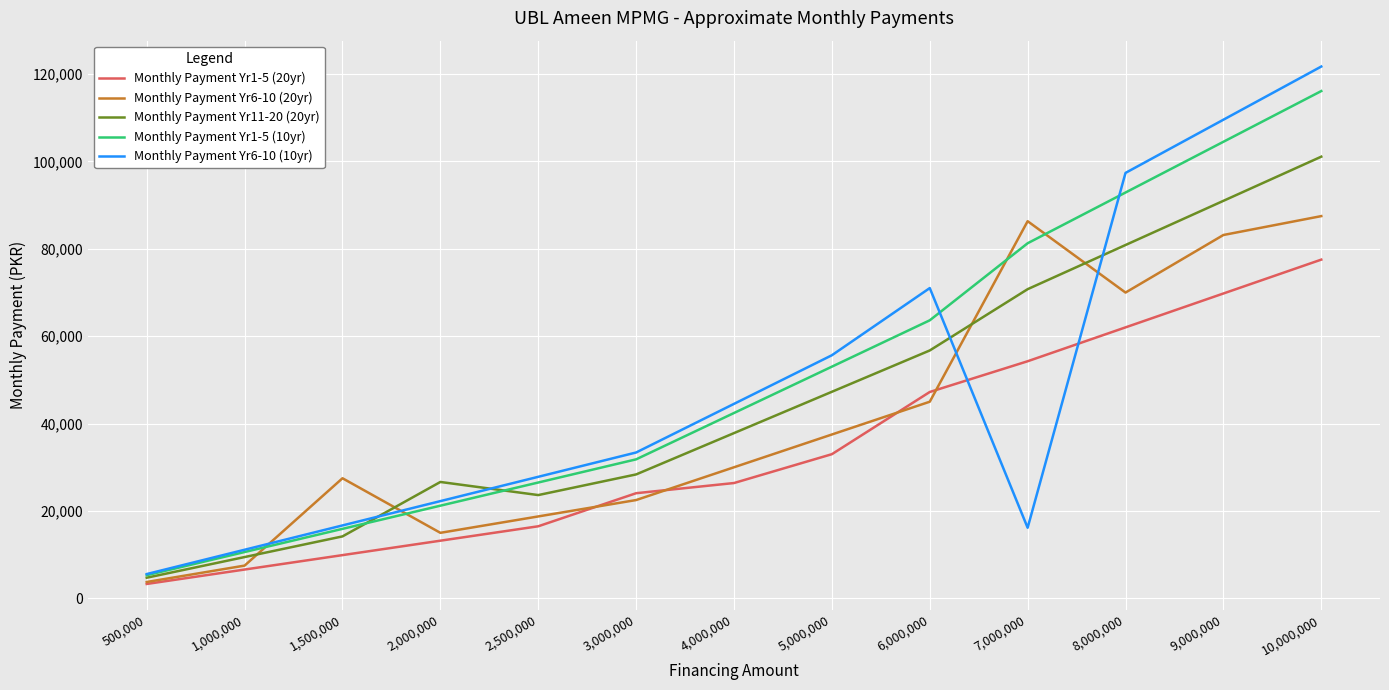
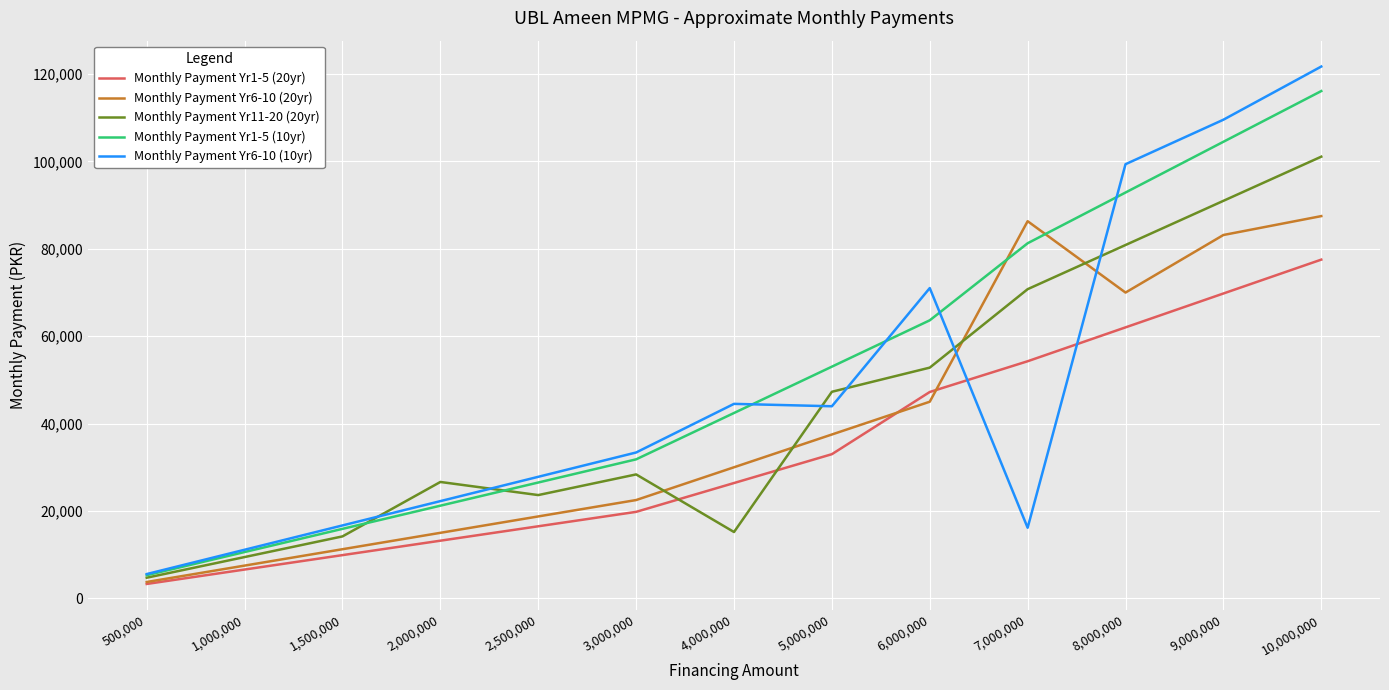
  {
    "Monthly Payment Yr1-5 (20yr)": {
      "1,000,000": "7,000",
      "1,500,000": "10,000",
      "2,000,000": "13,000",
      "2,500,000": "16,000",
-     "3,000,000": "24,000",
+     "3,000,000": "20,000",
      "4,000,000": "26,000",
      "5,000,000": "33,000",
      "6,000,000": "47,000",
      "7,000,000": "54,000",
      "8,000,000": "62,000",
      "9,000,000": "70,000",
      "10,000,000": "78,000"
    },
    "Monthly Payment Yr6-10 (20yr)": {
      "1,000,000": "8,000",
-     "1,500,000": "27,000",
+     "1,500,000": "11,000",
      "2,000,000": "15,000",
      "2,500,000": "19,000",
      "3,000,000": "23,000",
      "4,000,000": "30,000",
      "5,000,000": "38,000",
      "6,000,000": "45,000",
      "7,000,000": "86,000",
      "8,000,000": "70,000",
      "9,000,000": "83,000",
      "10,000,000": "87,000"
    },
    "Monthly Payment Yr11-20 (20yr)": {
      "1,000,000": "9,000",
      "1,500,000": "14,000",
      "2,000,000": "27,000",
      "2,500,000": "24,000",
      "3,000,000": "28,000",
-     "4,000,000": "38,000",
+     "4,000,000": "15,000",
      "5,000,000": "47,000",
-     "6,000,000": "57,000",
+     "6,000,000": "53,000",
      "7,000,000": "71,000",
      "8,000,000": "81,000",
      "9,000,000": "91,000",
      "10,000,000": "101,000"
    },
    "Monthly Payment Yr1-5 (10yr)": {
      "1,500,000": "16,000",
      "2,000,000": "21,000",
      "2,500,000": "27,000",
      "3,000,000": "32,000",
      "4,000,000": "42,000",
      "5,000,000": "53,000",
      "6,000,000": "64,000",
      "7,000,000": "81,000",
      "8,000,000": "93,000",
      "9,000,000": "104,000",
      "10,000,000": "116,000"
    },
    "Monthly Payment Yr6-10 (10yr)": {
      "1,500,000": "17,000",
      "2,000,000": "22,000",
      "2,500,000": "28,000",
      "3,000,000": "33,000",
      "4,000,000": "45,000",
-     "5,000,000": "56,000",
+     "5,000,000": "44,000",
      "6,000,000": "71,000",
      "7,000,000": "16,000",
-     "8,000,000": "97,000",
+     "8,000,000": "99,000",
      "9,000,000": "110,000",
      "10,000,000": "122,000"
    }
  }
